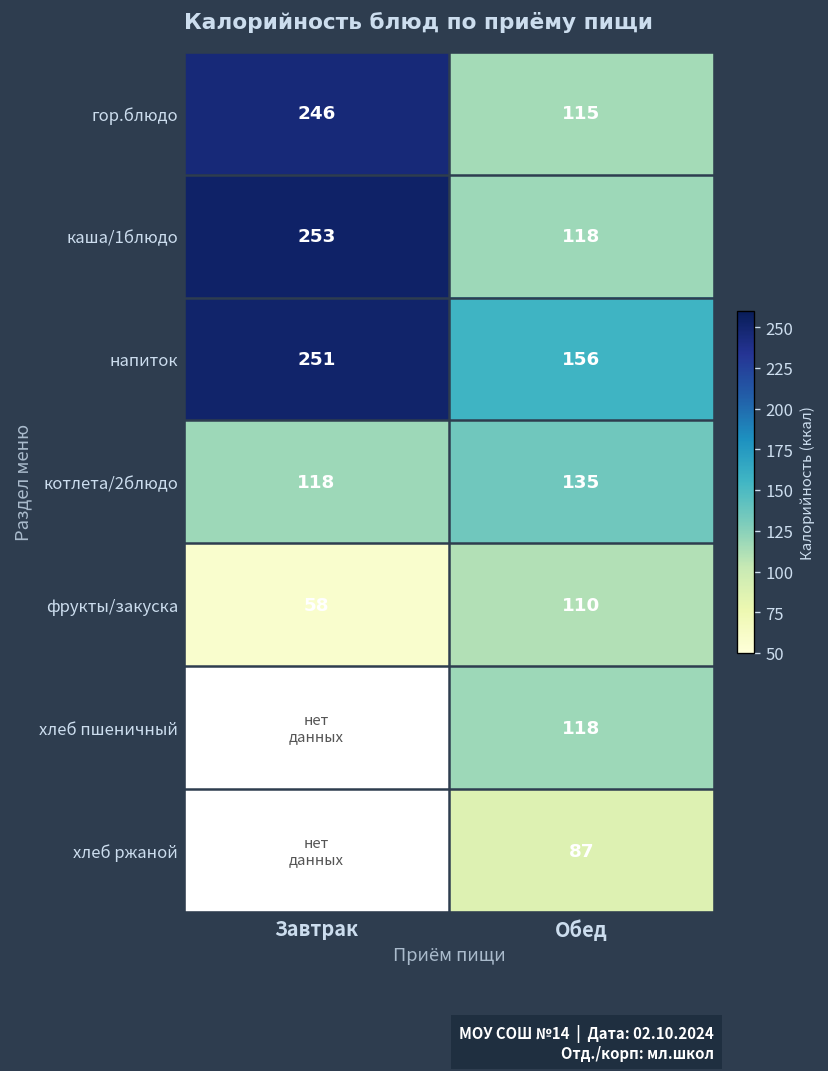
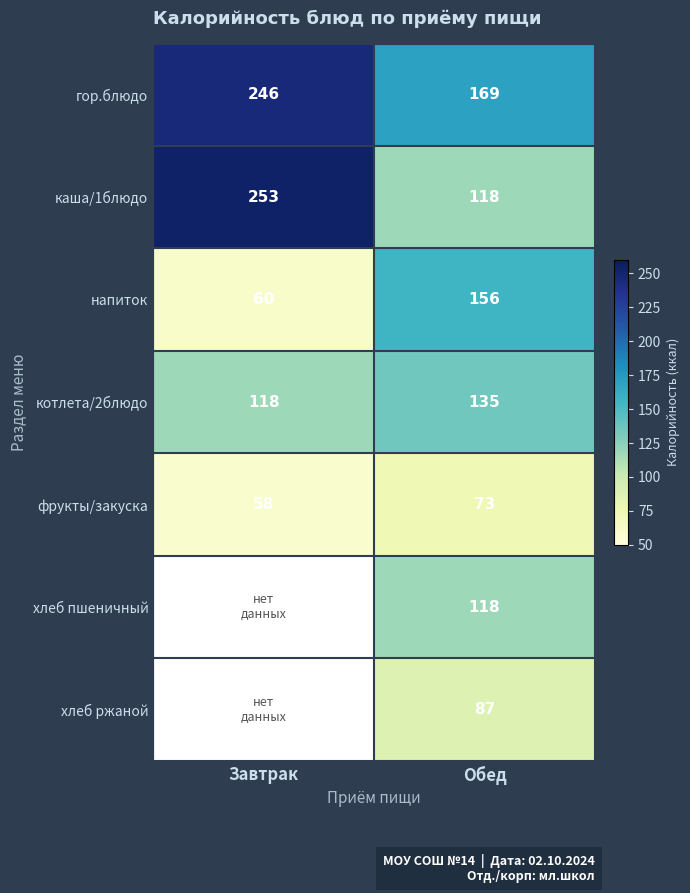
  {
    "гор.блюдо": {
      "Завтрак": 246,
-     "Обед": 115
+     "Обед": 169
    },
    "каша/1блюдо": {
      "Завтрак": 253,
      "Обед": 118
    },
    "напиток": {
-     "Завтрак": 251,
+     "Завтрак": 60,
      "Обед": 156
    },
    "котлета/2блюдо": {
      "Завтрак": 118,
      "Обед": 135
    },
    "фрукты/закуска": {
      "Завтрак": 58,
-     "Обед": 110
+     "Обед": 73
    },
    "хлеб пшеничный": {
      "Обед": 118
    },
    "хлеб ржаной": {
      "Обед": 87
    }
  }
